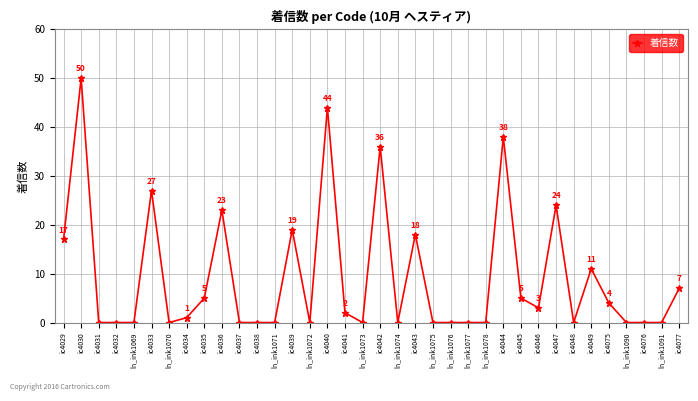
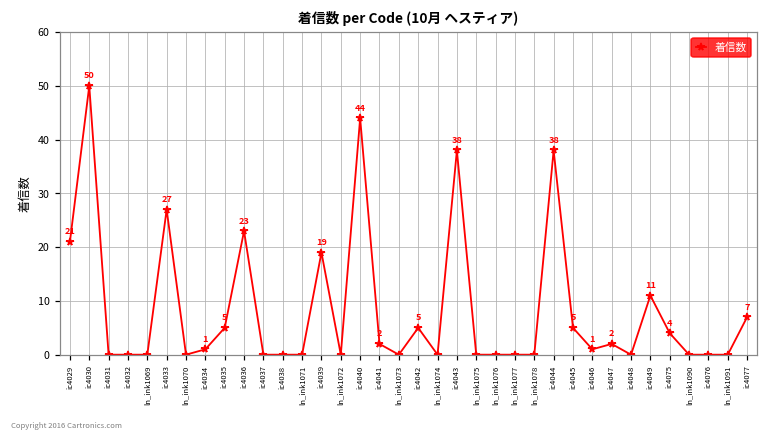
  {
-   "ic4029": 17,
+   "ic4029": 21,
    "ic4030": 50,
    "ic4033": 27,
    "ic4034": 1,
    "ic4035": 5,
    "ic4036": 23,
    "ic4039": 19,
    "ic4040": 44,
    "ic4041": 2,
-   "ic4042": 36,
-   "ic4043": 18,
+   "ic4042": 5,
+   "ic4043": 38,
    "ic4044": 38,
    "ic4045": 5,
-   "ic4046": 3,
-   "ic4047": 24,
+   "ic4046": 1,
+   "ic4047": 2,
    "ic4049": 11,
    "ic4075": 4,
    "ic4077": 7
  }
